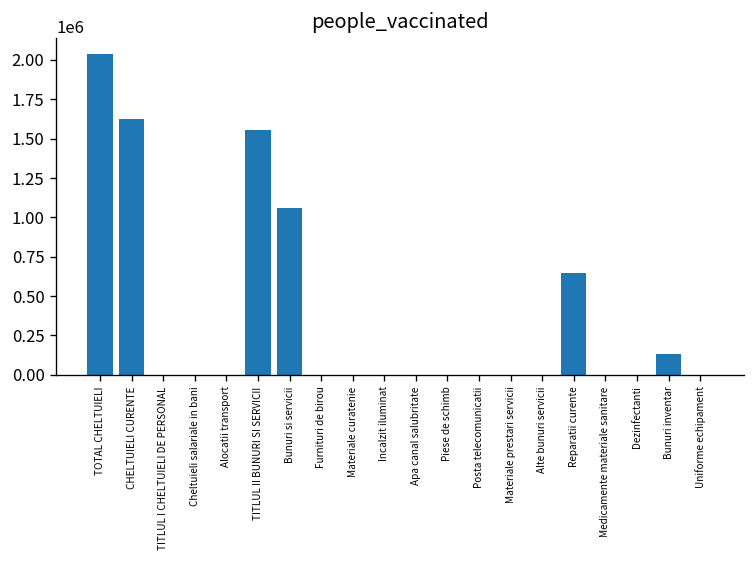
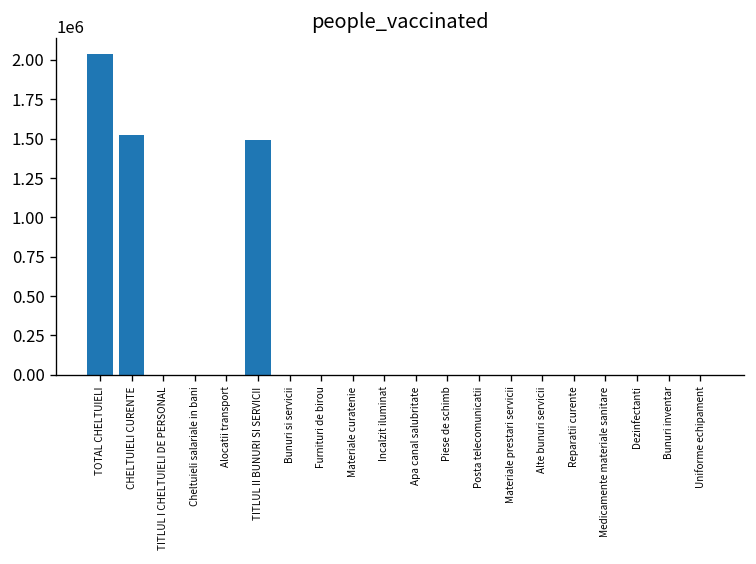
  {
    "TOTAL CHELTUIELI": 2040000,
-   "CHELTUIELI CURENTE": 1620000,
-   "TITLUL II BUNURI SI SERVICII": 1560000,
-   "Bunuri si servicii": 1060000,
-   "Reparatii curente": 650000,
-   "Bunuri inventar": 130000
+   "CHELTUIELI CURENTE": 1520000,
+   "TITLUL II BUNURI SI SERVICII": 1490000,
+   "Bunuri si servicii": 0,
+   "Reparatii curente": 0,
+   "Bunuri inventar": 0
  }
